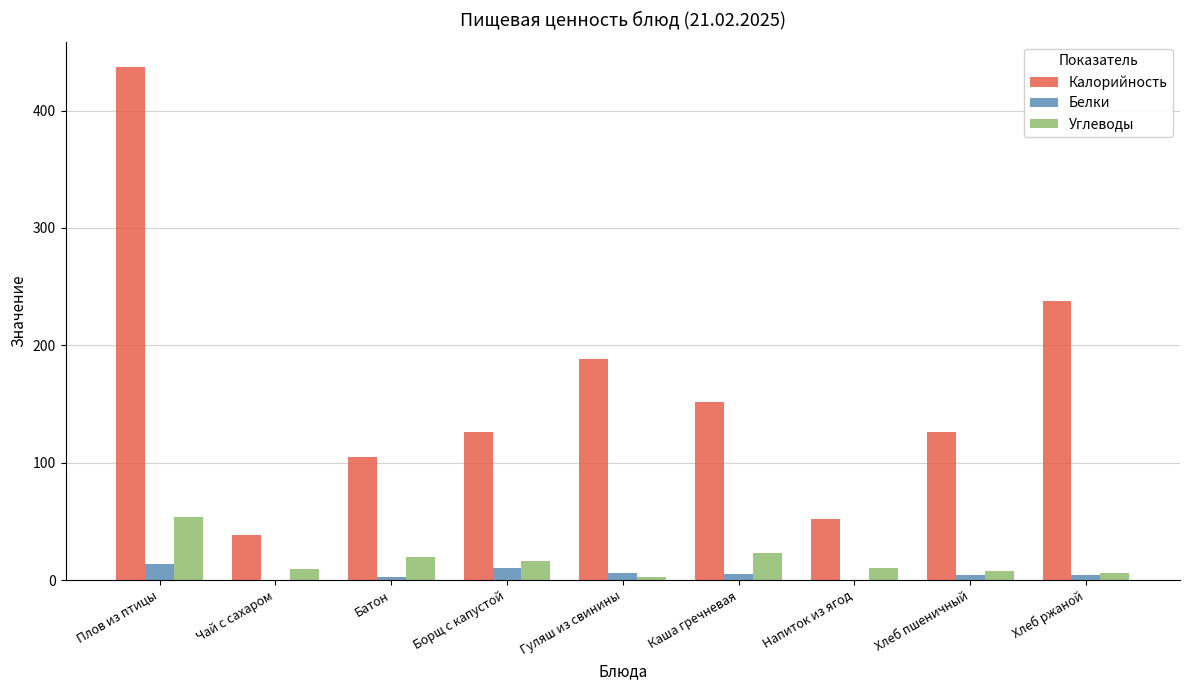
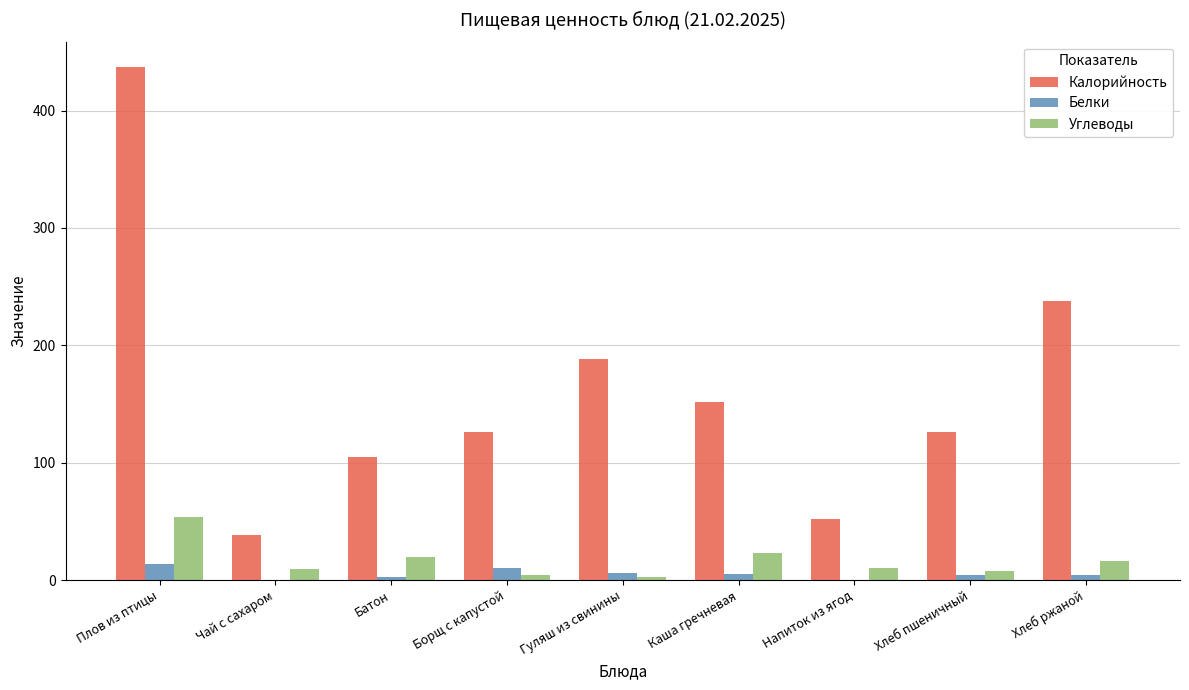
  {
    "Калорийность": {
      "Плов из птицы": 437,
      "Чай с сахаром": 38,
      "Батон": 105,
      "Борщ с капустой": 126,
      "Гуляш из свинины": 188,
      "Каша гречневая": 152,
      "Напиток из ягод": 52,
      "Хлеб пшеничный": 126,
      "Хлеб ржаной": 238
    },
    "Белки": {
      "Плов из птицы": 14,
      "Чай с сахаром": 0,
      "Батон": 3,
      "Борщ с капустой": 10,
      "Гуляш из свинины": 6,
      "Каша гречневая": 5,
      "Напиток из ягод": 0,
      "Хлеб пшеничный": 4,
      "Хлеб ржаной": 4
    },
    "Углеводы": {
      "Плов из птицы": 54,
      "Чай с сахаром": 9,
      "Батон": 20,
-     "Борщ с капустой": 16,
+     "Борщ с капустой": 4,
      "Гуляш из свинины": 3,
      "Каша гречневая": 23,
      "Напиток из ягод": 10,
      "Хлеб пшеничный": 8,
-     "Хлеб ржаной": 6
+     "Хлеб ржаной": 16
    }
  }
